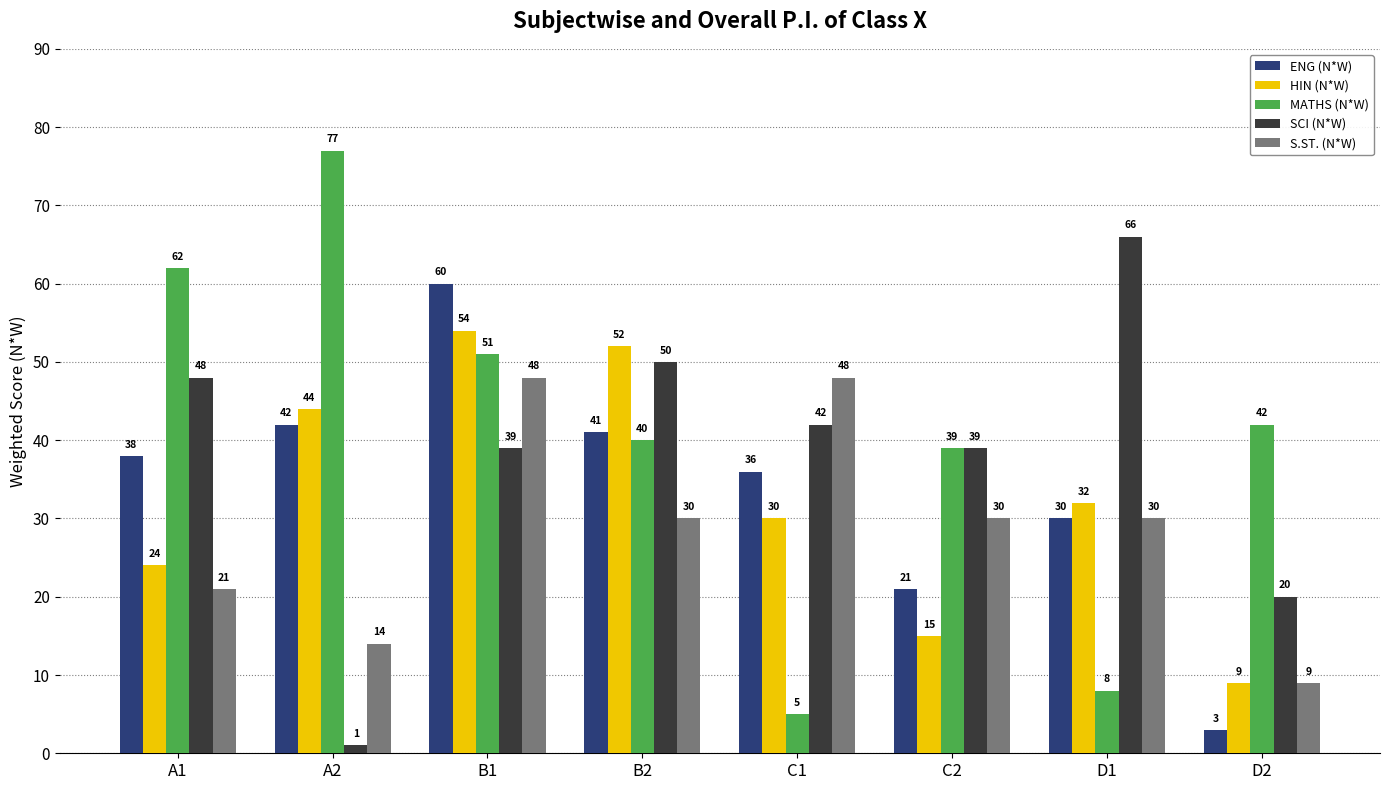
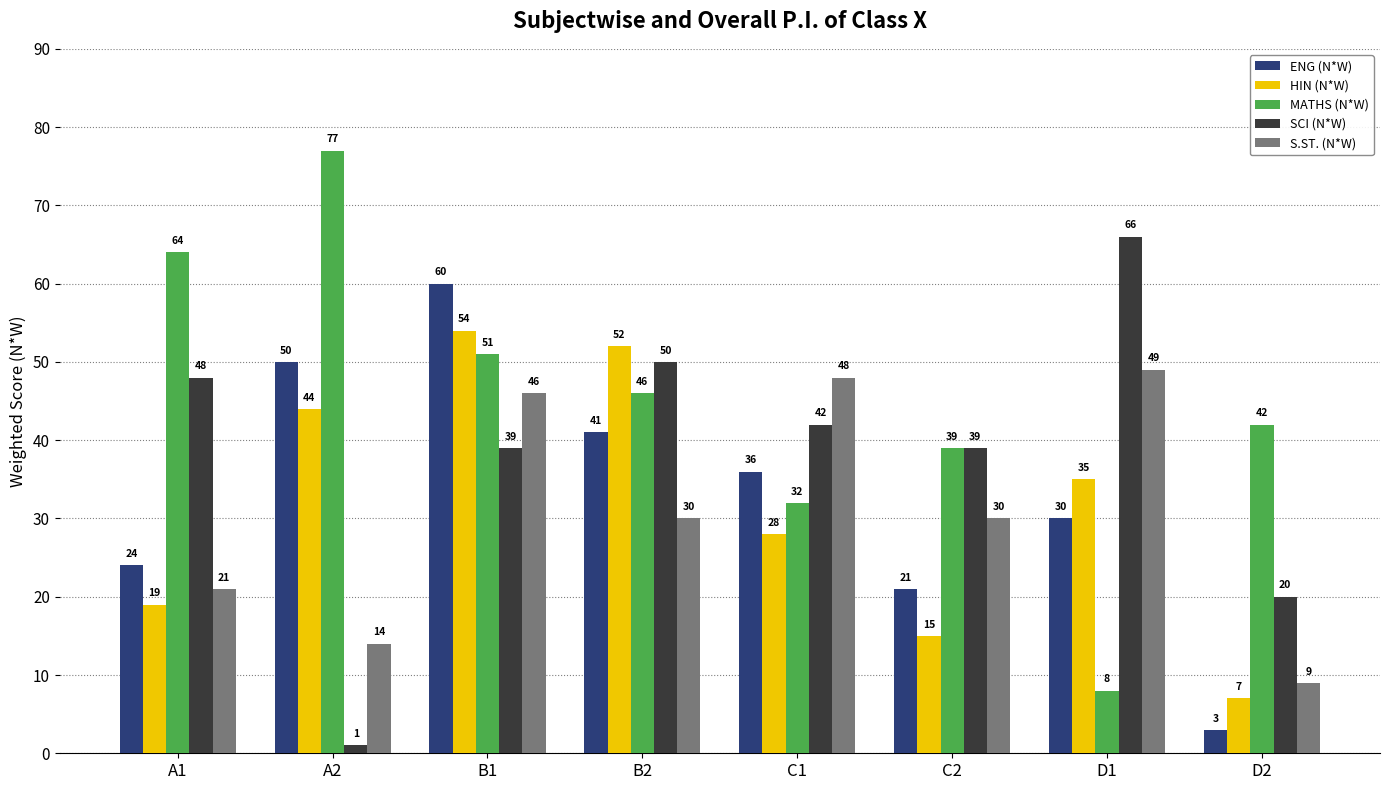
  {
    "ENG (N*W)": {
-     "A1": 38,
-     "A2": 42,
+     "A1": 24,
+     "A2": 50,
      "B1": 60,
      "B2": 41,
      "C1": 36,
      "C2": 21,
      "D1": 30,
      "D2": 3
    },
    "HIN (N*W)": {
-     "A1": 24,
+     "A1": 19,
      "A2": 44,
      "B1": 54,
      "B2": 52,
-     "C1": 30,
+     "C1": 28,
      "C2": 15,
-     "D1": 32,
-     "D2": 9
+     "D1": 35,
+     "D2": 7
    },
    "MATHS (N*W)": {
-     "A1": 62,
+     "A1": 64,
      "A2": 77,
      "B1": 51,
-     "B2": 40,
-     "C1": 5,
+     "B2": 46,
+     "C1": 32,
      "C2": 39,
      "D1": 8,
      "D2": 42
    },
    "SCI (N*W)": {
      "A1": 48,
      "A2": 1,
      "B1": 39,
      "B2": 50,
      "C1": 42,
      "C2": 39,
      "D1": 66,
      "D2": 20
    },
    "S.ST. (N*W)": {
      "A1": 21,
      "A2": 14,
-     "B1": 48,
+     "B1": 46,
      "B2": 30,
      "C1": 48,
      "C2": 30,
-     "D1": 30,
+     "D1": 49,
      "D2": 9
    }
  }
